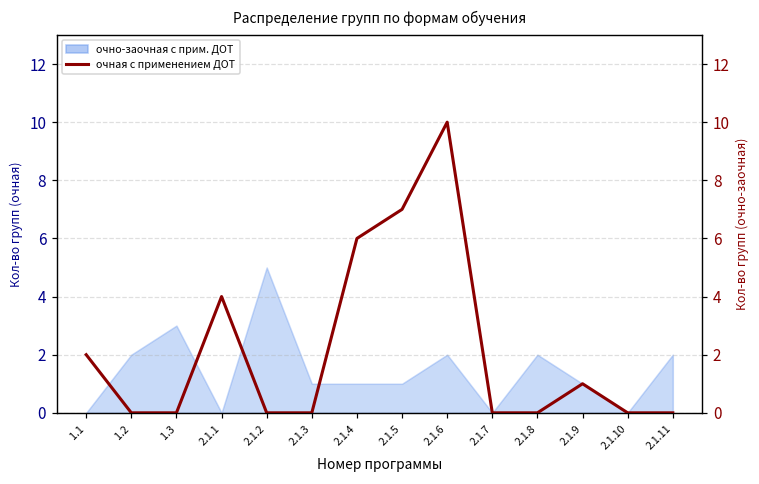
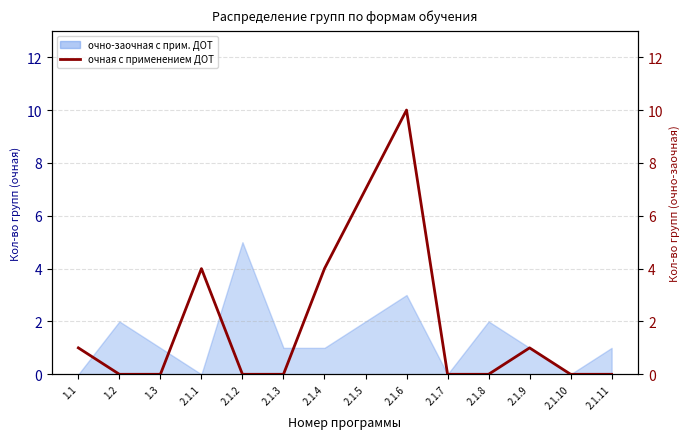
  {
    "очно-заочная с прим. ДОТ": {
      "1.1": 0,
      "1.2": 2,
-     "1.3": 3,
+     "1.3": 1,
      "2.1.1": 0,
      "2.1.2": 5,
      "2.1.3": 1,
      "2.1.4": 1,
-     "2.1.5": 1,
-     "2.1.6": 2,
+     "2.1.5": 2,
+     "2.1.6": 3,
      "2.1.7": 0,
      "2.1.8": 2,
      "2.1.9": 1,
      "2.1.10": 0,
-     "2.1.11": 2
+     "2.1.11": 1
    },
    "очная с применением ДОТ": {
-     "1.1": 2,
+     "1.1": 1,
      "1.2": 0,
      "1.3": 0,
      "2.1.1": 4,
      "2.1.2": 0,
      "2.1.3": 0,
-     "2.1.4": 6,
+     "2.1.4": 4,
      "2.1.5": 7,
      "2.1.6": 10,
      "2.1.7": 0,
      "2.1.8": 0,
      "2.1.9": 1,
      "2.1.10": 0,
      "2.1.11": 0
    }
  }
